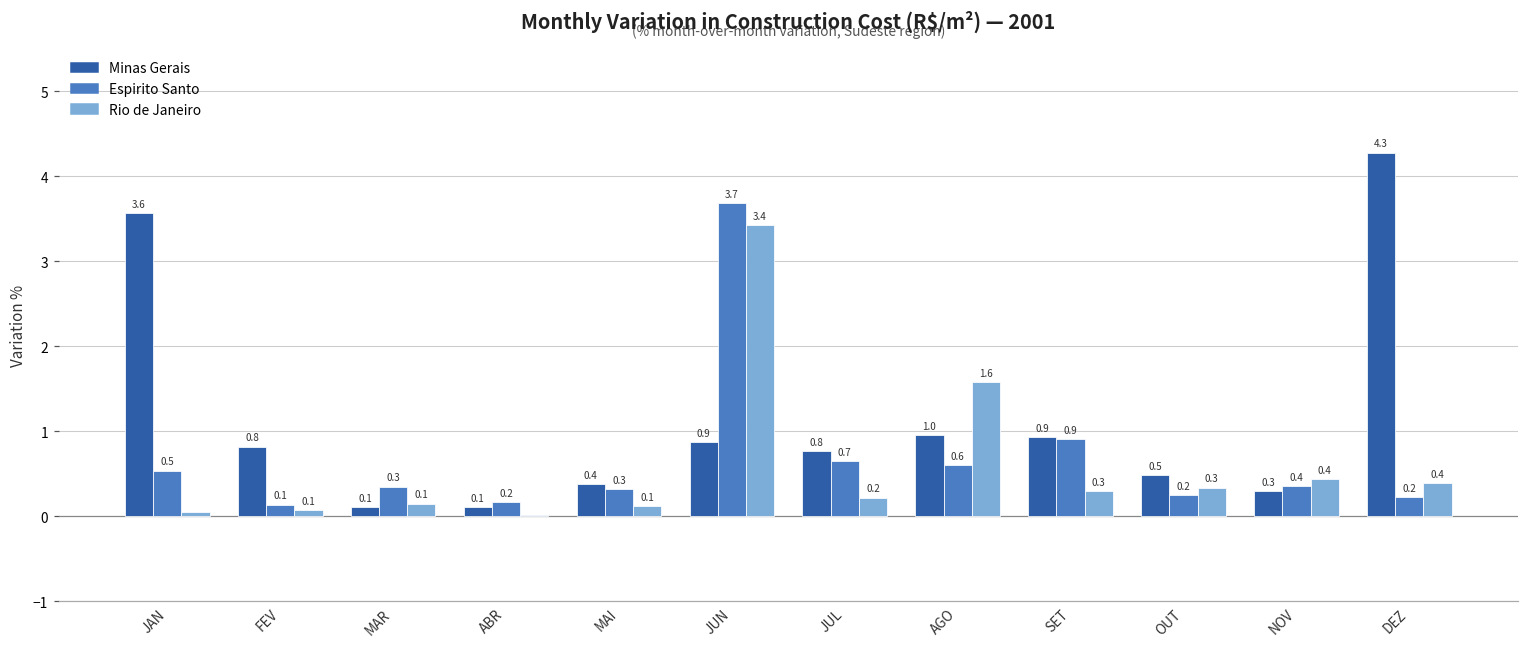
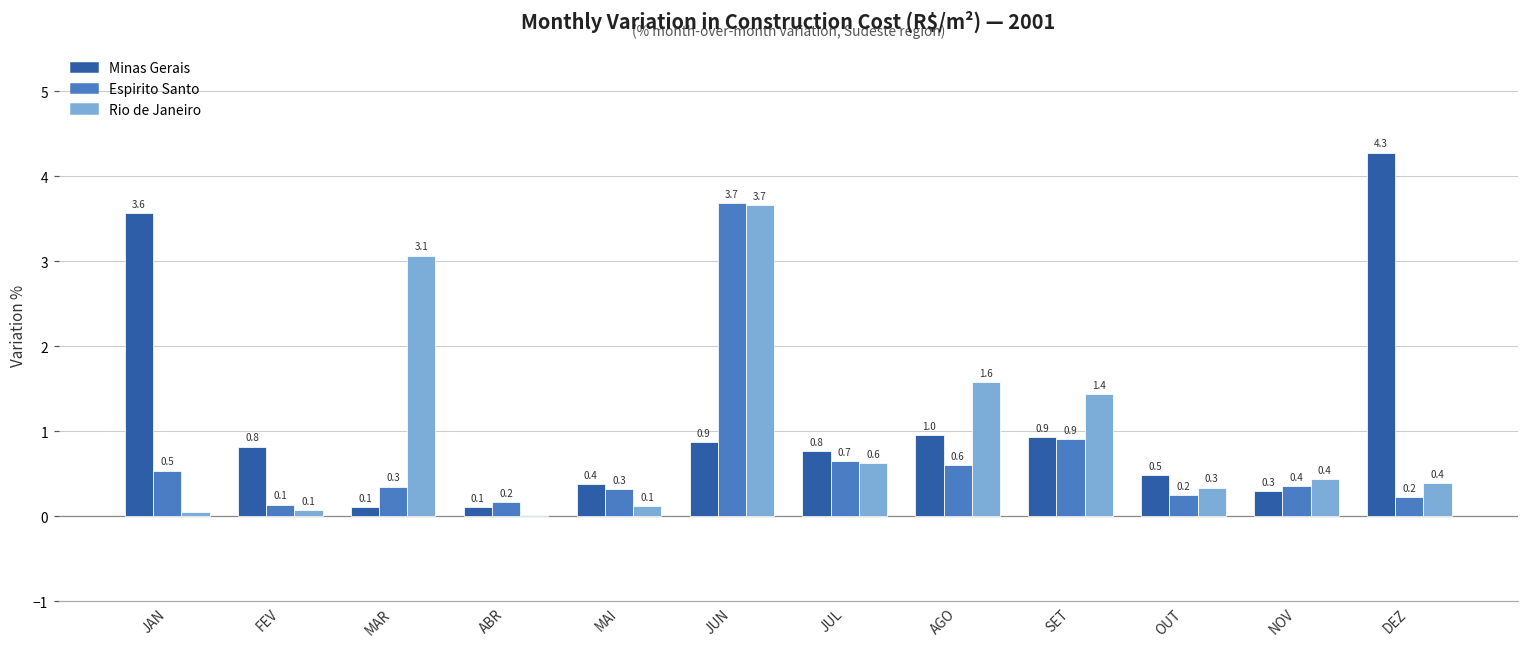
  {
    "Rio de Janeiro": {
      "FEV": 0.1,
-     "MAR": 0.1,
+     "MAR": 3.1,
      "MAI": 0.1,
-     "JUN": 3.4,
-     "JUL": 0.2,
+     "JUN": 3.7,
+     "JUL": 0.6,
      "AGO": 1.6,
-     "SET": 0.3,
+     "SET": 1.4,
      "OUT": 0.3,
      "NOV": 0.4,
      "DEZ": 0.4
    }
  }
